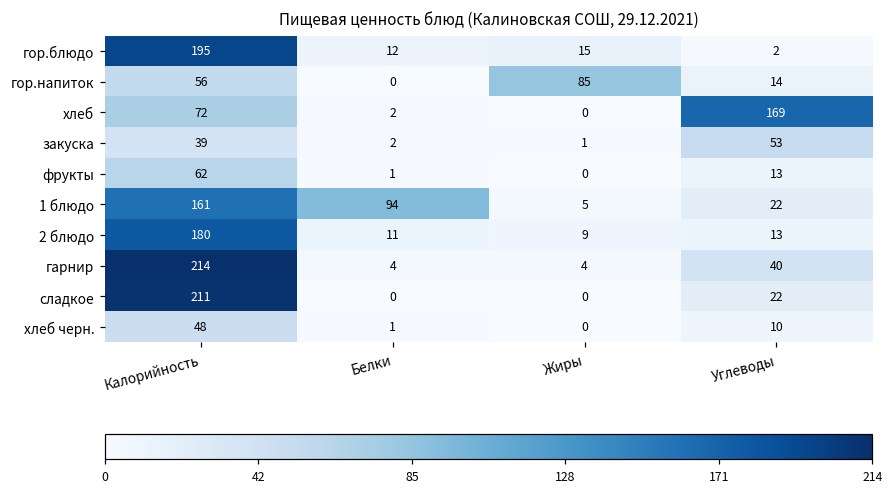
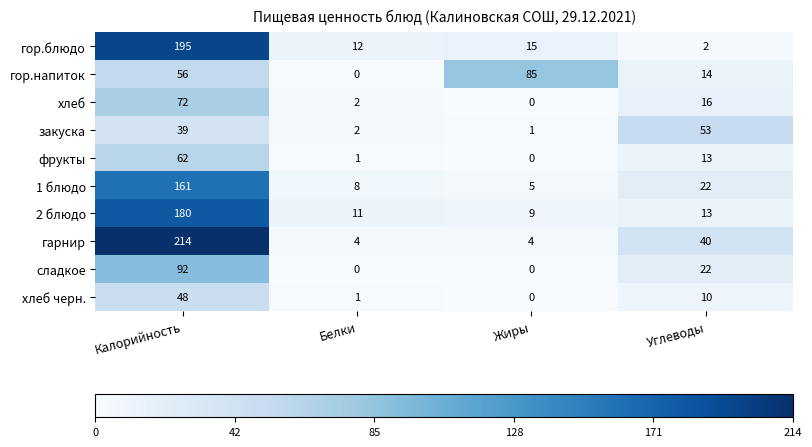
  {
    "гор.блюдо": {
      "Калорийность": 195,
      "Белки": 12,
      "Жиры": 15,
      "Углеводы": 2
    },
    "гор.напиток": {
      "Калорийность": 56,
      "Белки": 0,
      "Жиры": 85,
      "Углеводы": 14
    },
    "хлеб": {
      "Калорийность": 72,
      "Белки": 2,
      "Жиры": 0,
-     "Углеводы": 169
+     "Углеводы": 16
    },
    "закуска": {
      "Калорийность": 39,
      "Белки": 2,
      "Жиры": 1,
      "Углеводы": 53
    },
    "фрукты": {
      "Калорийность": 62,
      "Белки": 1,
      "Жиры": 0,
      "Углеводы": 13
    },
    "1 блюдо": {
      "Калорийность": 161,
-     "Белки": 94,
+     "Белки": 8,
      "Жиры": 5,
      "Углеводы": 22
    },
    "2 блюдо": {
      "Калорийность": 180,
      "Белки": 11,
      "Жиры": 9,
      "Углеводы": 13
    },
    "гарнир": {
      "Калорийность": 214,
      "Белки": 4,
      "Жиры": 4,
      "Углеводы": 40
    },
    "сладкое": {
-     "Калорийность": 211,
+     "Калорийность": 92,
      "Белки": 0,
      "Жиры": 0,
      "Углеводы": 22
    },
    "хлеб черн.": {
      "Калорийность": 48,
      "Белки": 1,
      "Жиры": 0,
      "Углеводы": 10
    }
  }
